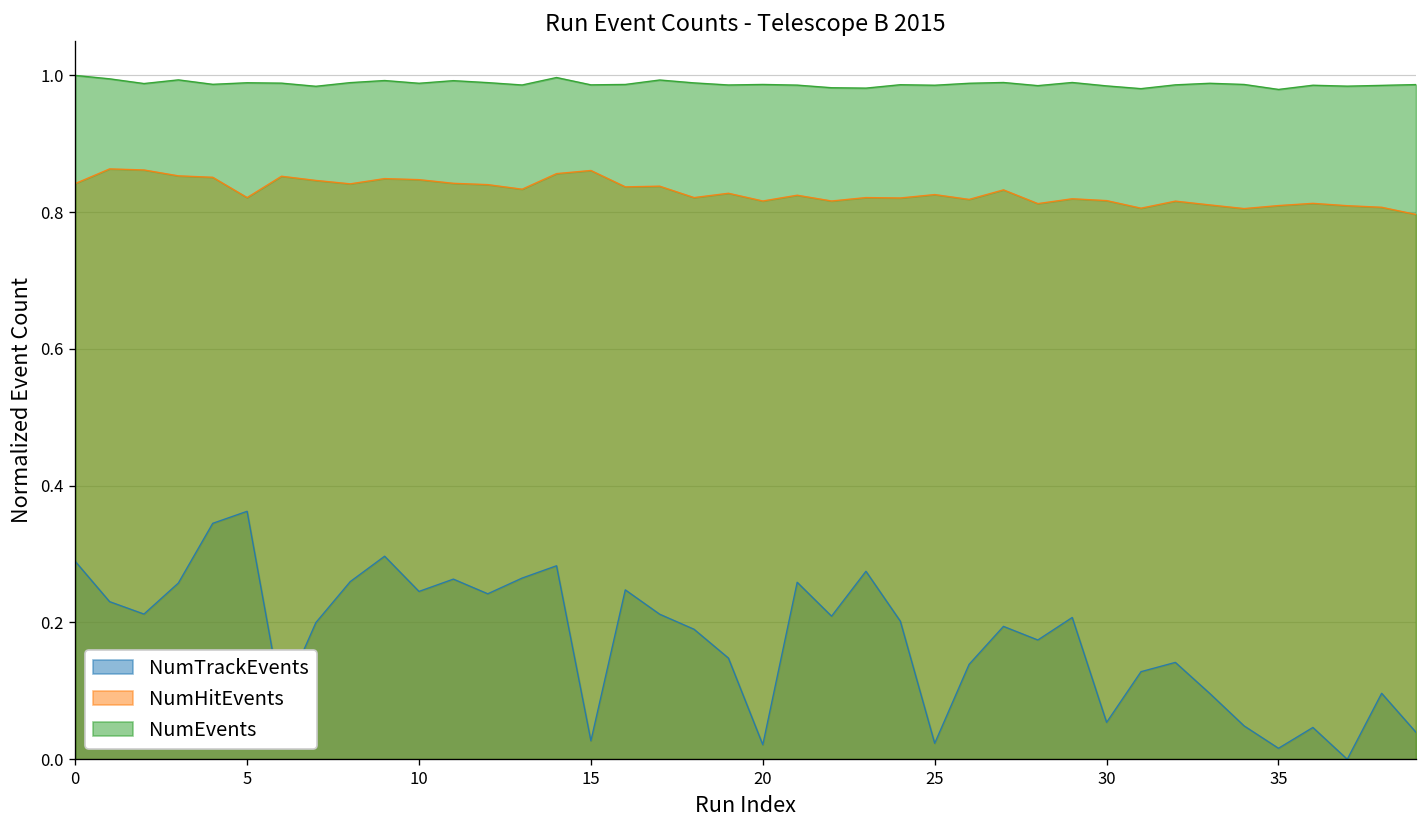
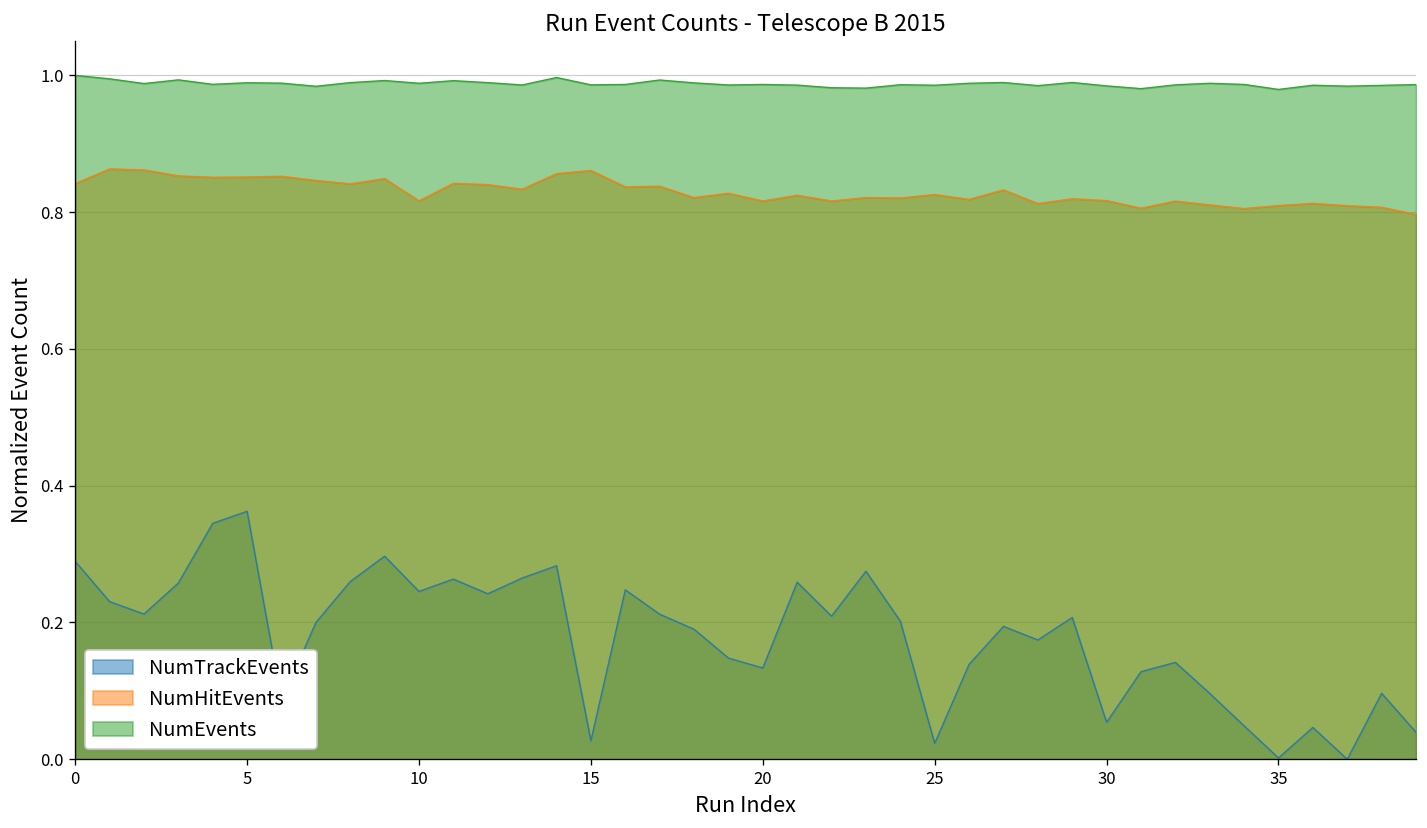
  {
    "NumTrackEvents": {
      "0": 0.29,
      "5": 0.36,
      "10": 0.25,
      "15": 0.03,
-     "20": 0.02,
+     "20": 0.13,
      "25": 0.02,
      "30": 0.05,
-     "35": 0.02
+     "35": 0.00
    },
    "NumHitEvents": {
      "0": 0.84,
-     "5": 0.82,
-     "10": 0.85,
+     "5": 0.85,
+     "10": 0.82,
      "15": 0.86,
      "20": 0.82,
      "25": 0.83,
      "30": 0.82,
      "35": 0.81
    },
    "NumEvents": {
      "0": 1.00,
      "5": 0.99,
      "10": 0.99,
      "15": 0.99,
      "20": 0.99,
      "25": 0.99,
      "30": 0.98,
      "35": 0.98
    }
  }
